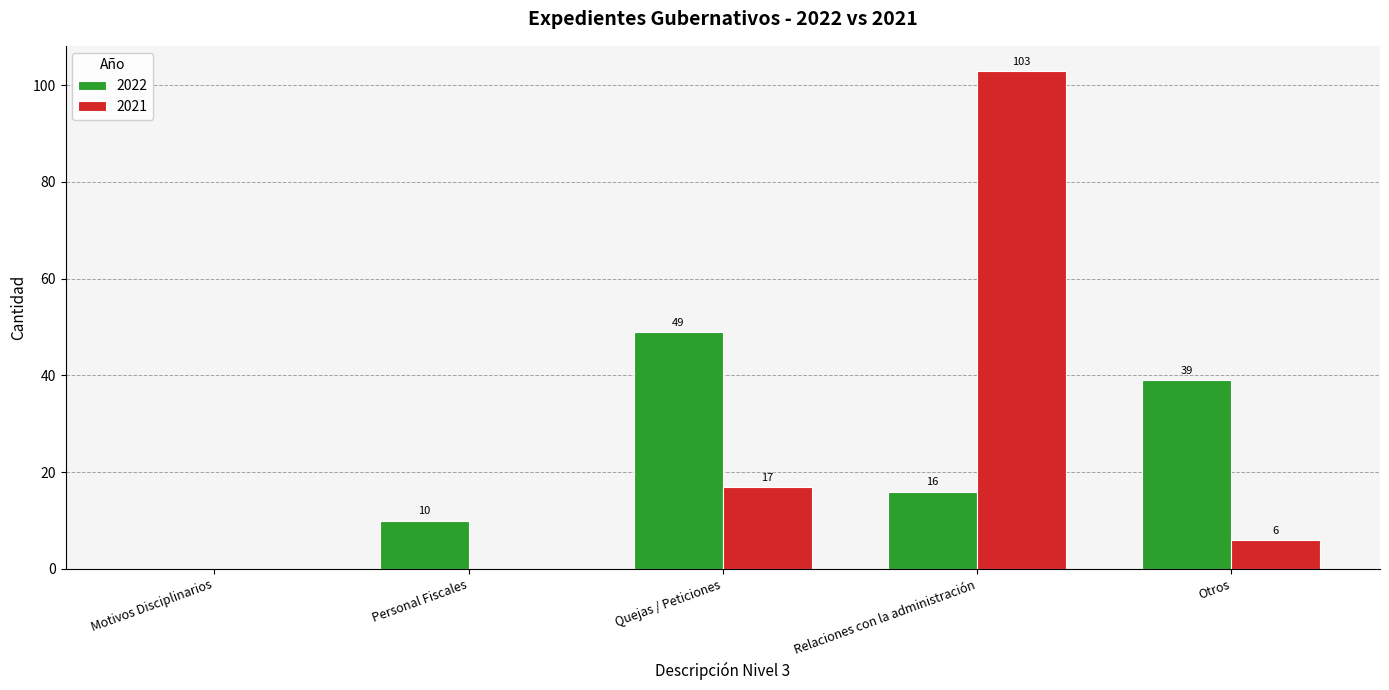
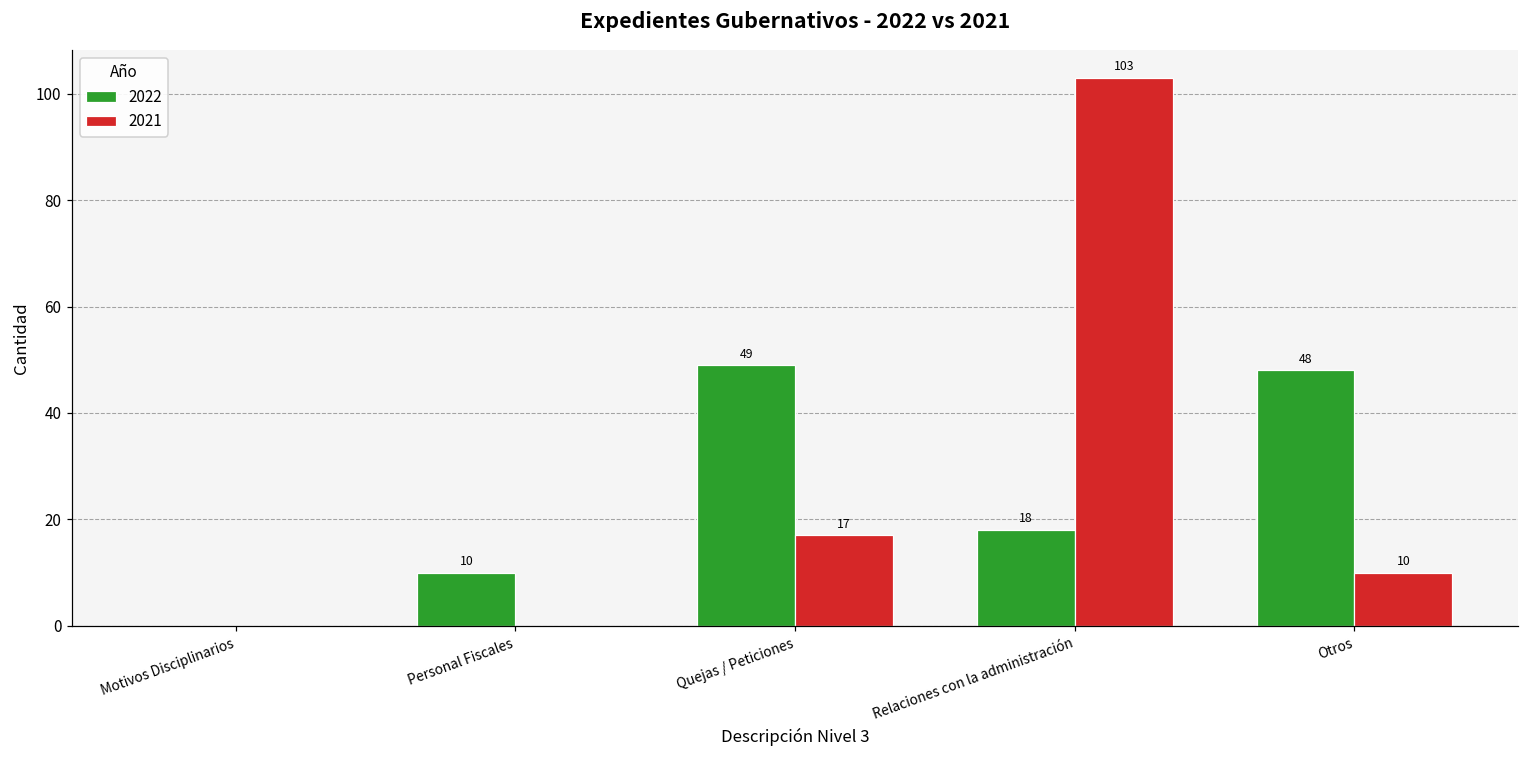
  {
    "2022": {
      "Personal Fiscales": 10,
      "Quejas / Peticiones": 49,
-     "Relaciones con la administración": 16,
-     "Otros": 39
+     "Relaciones con la administración": 18,
+     "Otros": 48
    },
    "2021": {
      "Quejas / Peticiones": 17,
      "Relaciones con la administración": 103,
-     "Otros": 6
+     "Otros": 10
    }
  }
